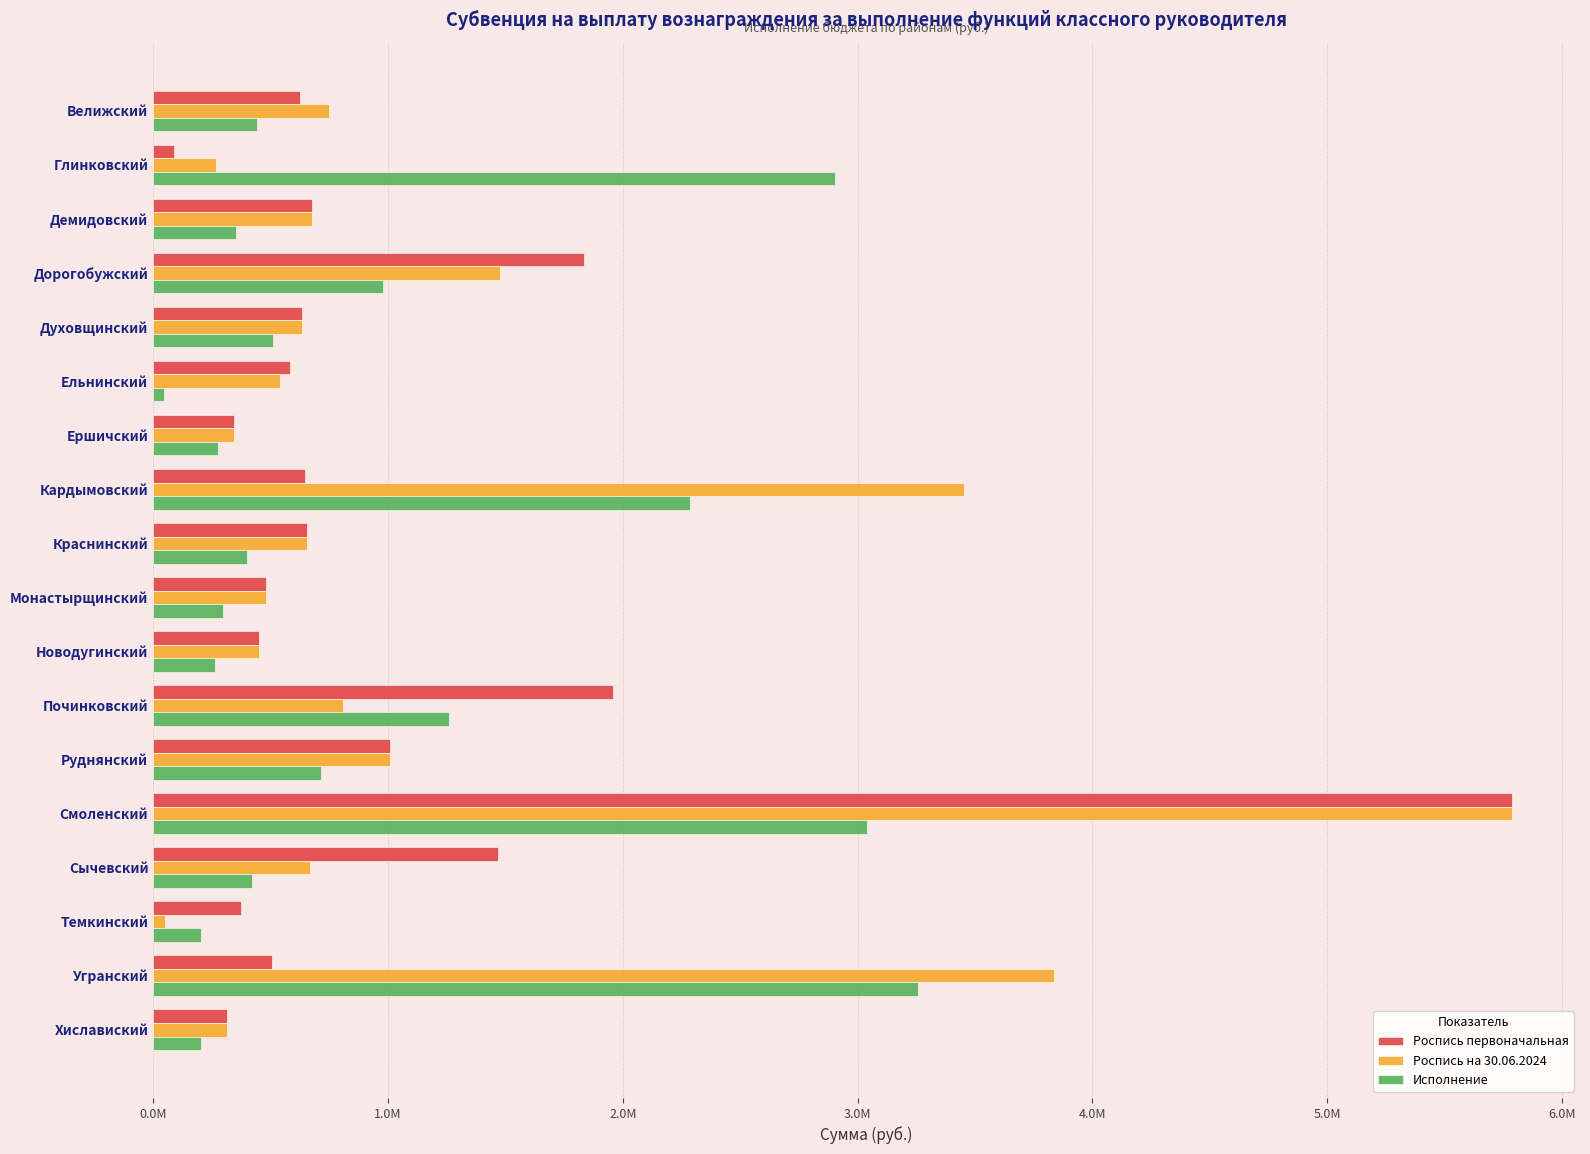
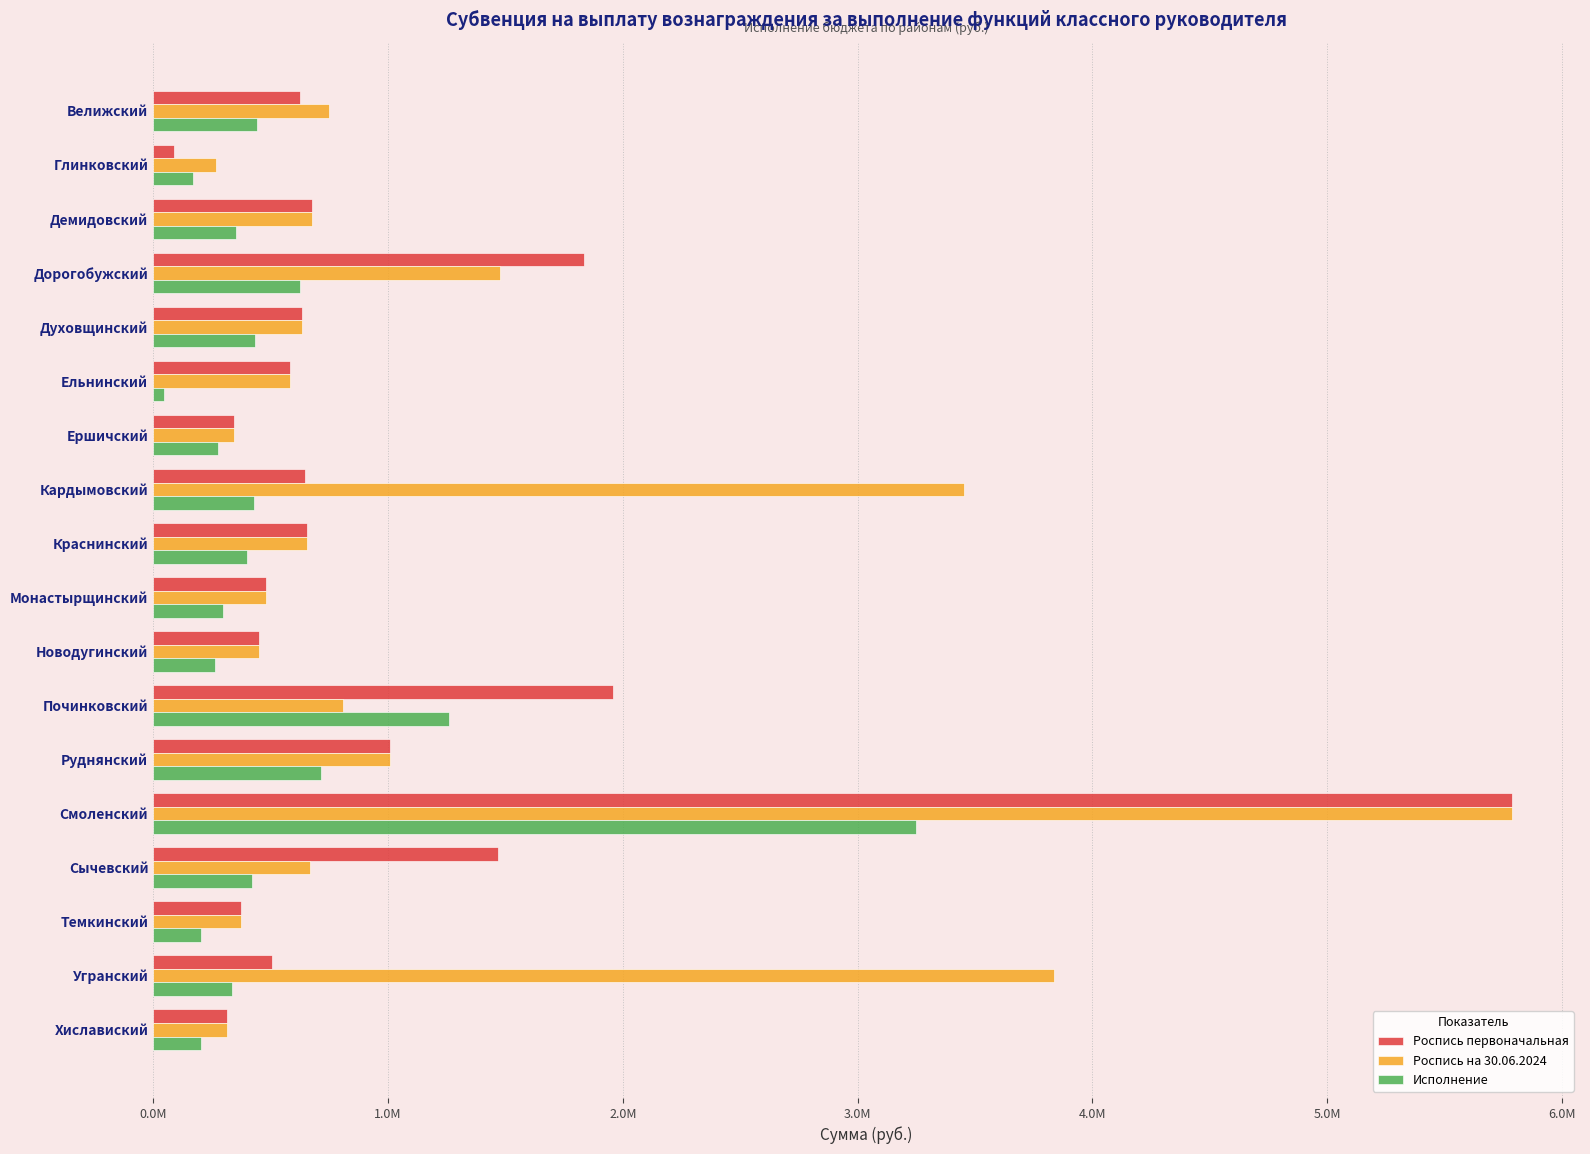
  {
    "Роспись первоначальная": {
      "Велижский": "0.63М",
      "Глинковский": "0.09М",
      "Демидовский": "0.68М",
      "Дорогобужский": "1.84М",
      "Духовщинский": "0.63М",
      "Ельнинский": "0.58М",
      "Ершичский": "0.34М",
      "Кардымовский": "0.65М",
      "Краснинский": "0.65М",
      "Монастырщинский": "0.48М",
      "Новодугинский": "0.45М",
      "Починковский": "1.96М",
      "Руднянский": "1.01М",
      "Смоленский": "5.79М",
      "Сычевский": "1.47М",
      "Темкинский": "0.37М",
      "Угранский": "0.51М",
      "Хиславиский": "0.31М"
    },
    "Роспись на 30.06.2024": {
      "Велижский": "0.75М",
      "Глинковский": "0.27М",
      "Демидовский": "0.68М",
      "Дорогобужский": "1.48М",
      "Духовщинский": "0.63М",
-     "Ельнинский": "0.54М",
+     "Ельнинский": "0.58М",
      "Ершичский": "0.34М",
      "Кардымовский": "3.45М",
      "Краснинский": "0.65М",
      "Монастырщинский": "0.48М",
      "Новодугинский": "0.45М",
      "Починковский": "0.81М",
      "Руднянский": "1.01М",
      "Смоленский": "5.79М",
      "Сычевский": "0.67М",
-     "Темкинский": "0.05М",
+     "Темкинский": "0.37М",
      "Угранский": "3.84М",
      "Хиславиский": "0.31М"
    },
    "Исполнение": {
      "Велижский": "0.44М",
-     "Глинковский": "2.90М",
+     "Глинковский": "0.17М",
      "Демидовский": "0.35М",
-     "Дорогобужский": "0.98М",
-     "Духовщинский": "0.51М",
+     "Дорогобужский": "0.63М",
+     "Духовщинский": "0.43М",
      "Ельнинский": "0.05М",
      "Ершичский": "0.28М",
-     "Кардымовский": "2.29М",
+     "Кардымовский": "0.43М",
      "Краснинский": "0.40М",
      "Монастырщинский": "0.30М",
      "Новодугинский": "0.26М",
      "Починковский": "1.26М",
      "Руднянский": "0.72М",
-     "Смоленский": "3.04М",
+     "Смоленский": "3.25М",
      "Сычевский": "0.42М",
      "Темкинский": "0.20М",
-     "Угранский": "3.26М",
+     "Угранский": "0.34М",
      "Хиславиский": "0.20М"
    }
  }
